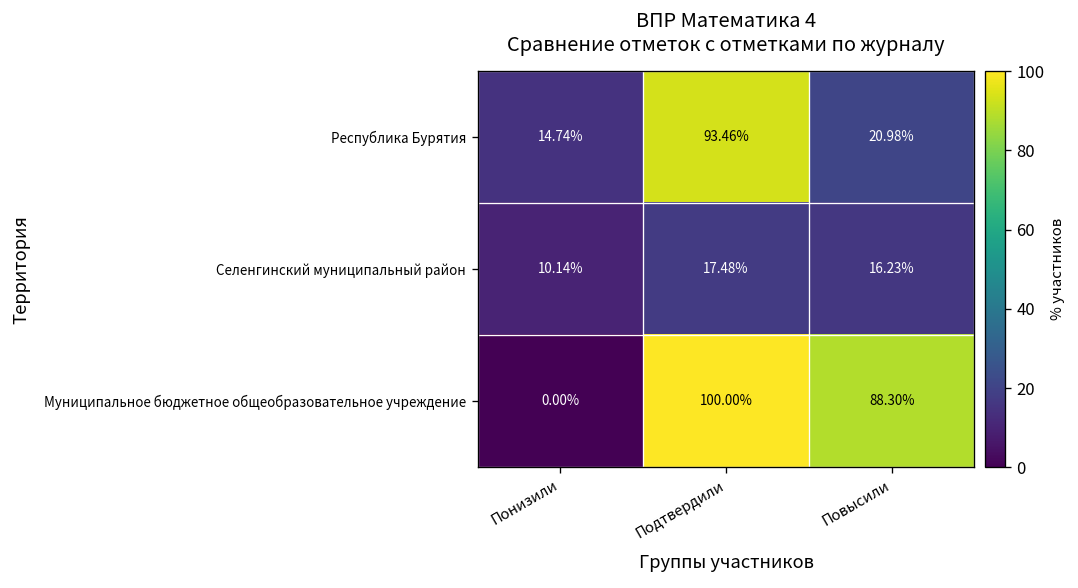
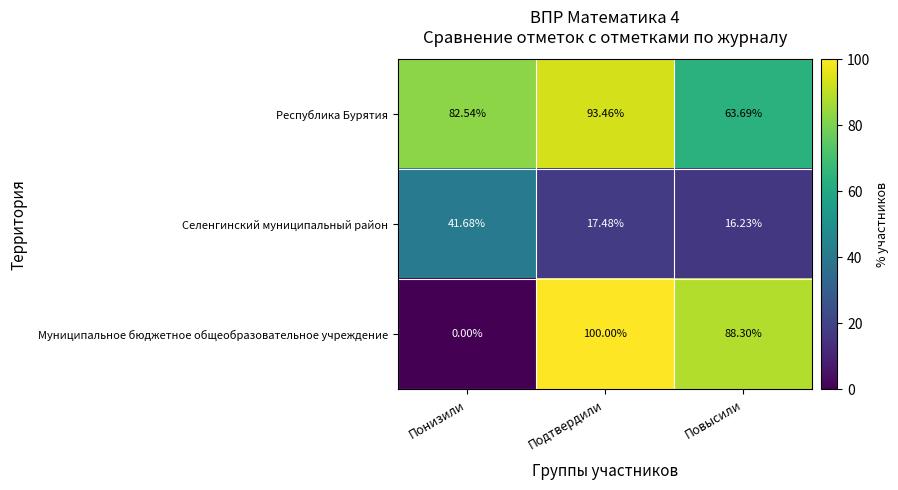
  {
    "Республика Бурятия": {
-     "Понизили": "14.74%",
+     "Понизили": "82.54%",
      "Подтвердили": "93.46%",
-     "Повысили": "20.98%"
+     "Повысили": "63.69%"
    },
    "Селенгинский муниципальный район": {
-     "Понизили": "10.14%",
+     "Понизили": "41.68%",
      "Подтвердили": "17.48%",
      "Повысили": "16.23%"
    },
    "Муниципальное бюджетное общеобразовательное учреждение": {
      "Понизили": "0.00%",
      "Подтвердили": "100.00%",
      "Повысили": "88.30%"
    }
  }
